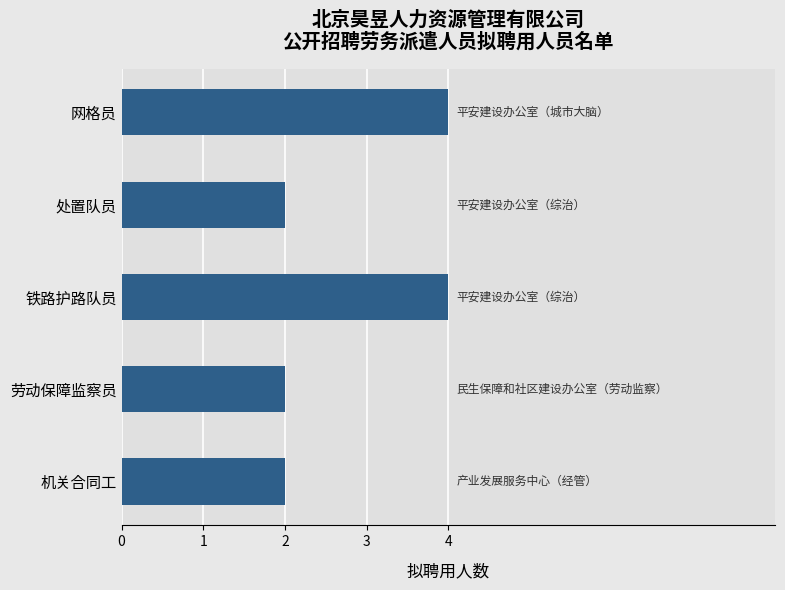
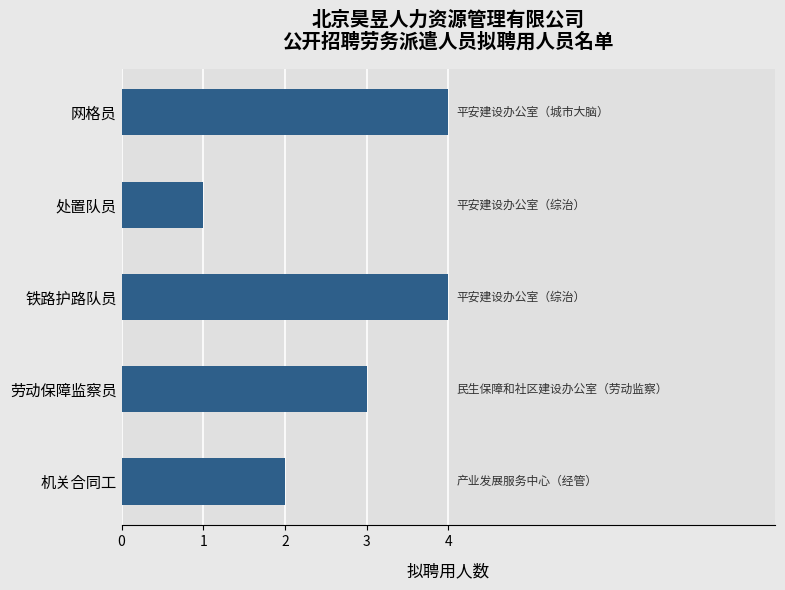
  {
    "网格员": 4,
-   "处置队员": 2,
+   "处置队员": 1,
    "铁路护路队员": 4,
-   "劳动保障监察员": 2,
+   "劳动保障监察员": 3,
    "机关合同工": 2
  }
